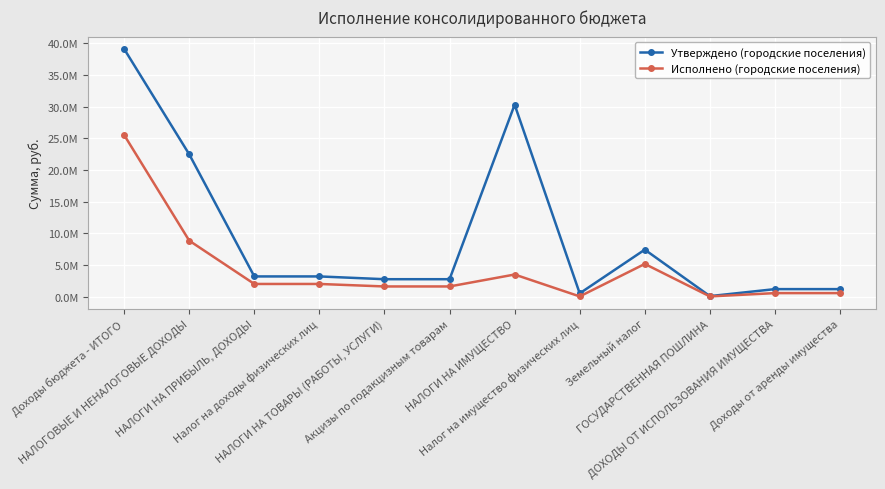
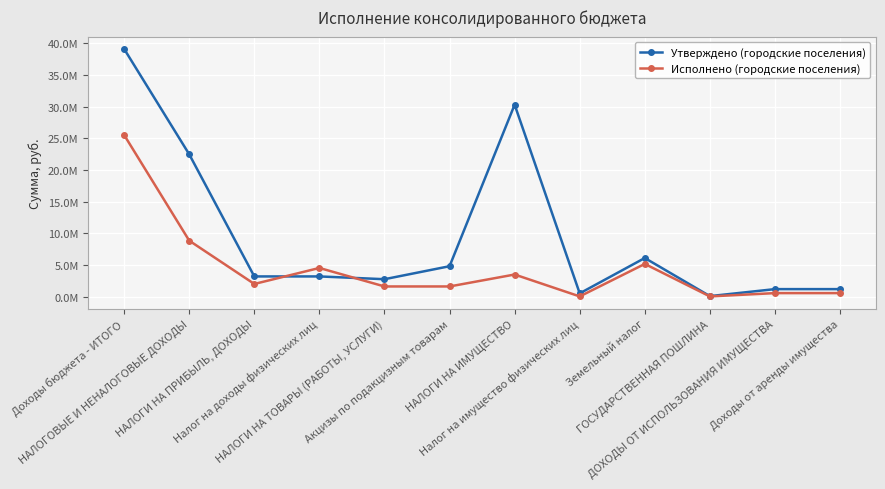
  {
    "Утверждено (городские поселения)": {
      "Доходы бюджета - ИТОГО": 39000000,
      "НАЛОГОВЫЕ И НЕНАЛОГОВЫЕ ДОХОДЫ": 22000000,
      "НАЛОГИ НА ПРИБЫЛЬ, ДОХОДЫ": 3000000,
      "Налог на доходы физических лиц": 3000000,
      "НАЛОГИ НА ТОВАРЫ (РАБОТЫ, УСЛУГИ)": 3000000,
-     "Акцизы по подакцизным товарам": 3000000,
+     "Акцизы по подакцизным товарам": 5000000,
      "НАЛОГИ НА ИМУЩЕСТВО": 30000000,
      "Налог на имущество физических лиц": 1000000,
-     "Земельный налог": 7000000,
+     "Земельный налог": 6000000,
      "ДОХОДЫ ОТ ИСПОЛЬЗОВАНИЯ ИМУЩЕСТВА": 1000000,
      "Доходы от аренды имущества": 1000000
    },
    "Исполнено (городские поселения)": {
      "Доходы бюджета - ИТОГО": 26000000,
      "НАЛОГОВЫЕ И НЕНАЛОГОВЫЕ ДОХОДЫ": 9000000,
      "НАЛОГИ НА ПРИБЫЛЬ, ДОХОДЫ": 2000000,
-     "Налог на доходы физических лиц": 2000000,
+     "Налог на доходы физических лиц": 5000000,
      "НАЛОГИ НА ТОВАРЫ (РАБОТЫ, УСЛУГИ)": 2000000,
      "Акцизы по подакцизным товарам": 2000000,
      "НАЛОГИ НА ИМУЩЕСТВО": 4000000,
      "Налог на имущество физических лиц": 0,
      "Земельный налог": 5000000,
      "ДОХОДЫ ОТ ИСПОЛЬЗОВАНИЯ ИМУЩЕСТВА": 1000000,
      "Доходы от аренды имущества": 1000000
    }
  }
